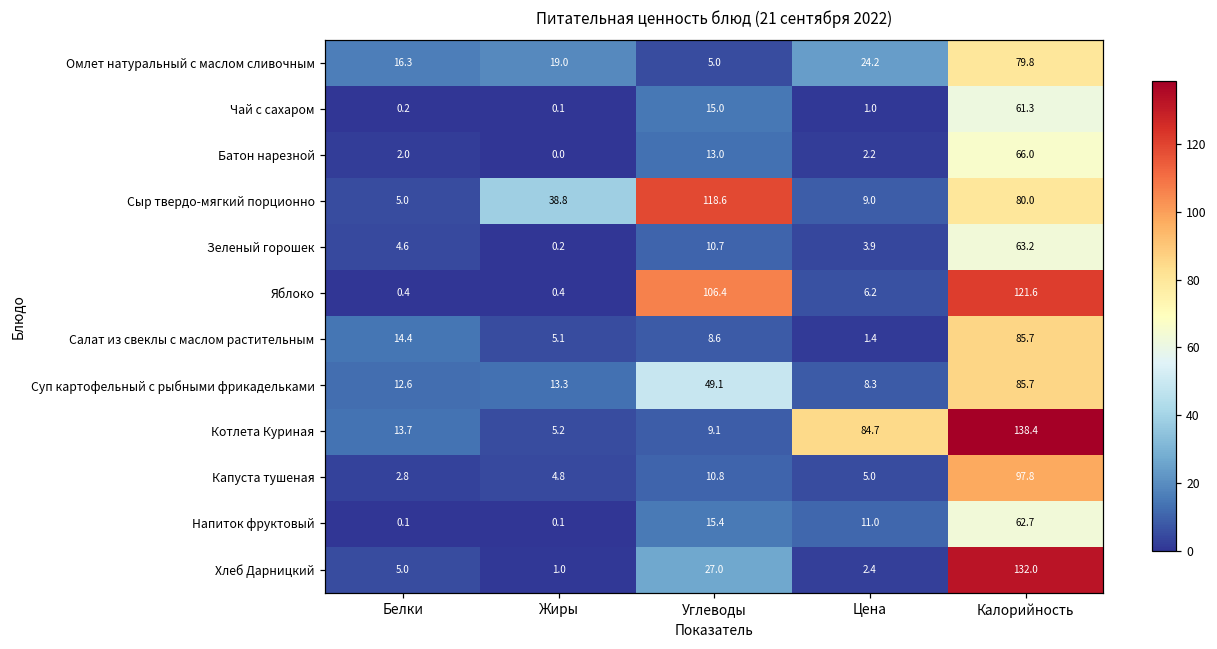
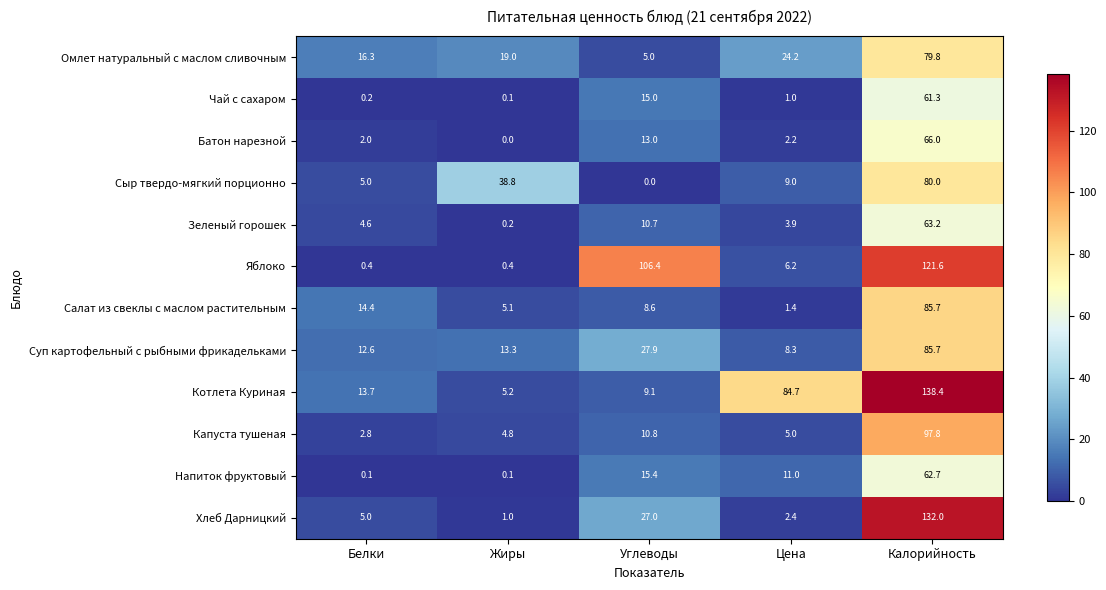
  {
    "Омлет натуральный с маслом сливочным": {
      "Белки": 16.3,
      "Жиры": 19.0,
      "Углеводы": 5.0,
      "Цена": 24.2,
      "Калорийность": 79.8
    },
    "Чай с сахаром": {
      "Белки": 0.2,
      "Жиры": 0.1,
      "Углеводы": 15.0,
      "Цена": 1.0,
      "Калорийность": 61.3
    },
    "Батон нарезной": {
      "Белки": 2.0,
      "Жиры": 0.0,
      "Углеводы": 13.0,
      "Цена": 2.2,
      "Калорийность": 66.0
    },
    "Сыр твердо-мягкий порционно": {
      "Белки": 5.0,
      "Жиры": 38.8,
-     "Углеводы": 118.6,
+     "Углеводы": 0.0,
      "Цена": 9.0,
      "Калорийность": 80.0
    },
    "Зеленый горошек": {
      "Белки": 4.6,
      "Жиры": 0.2,
      "Углеводы": 10.7,
      "Цена": 3.9,
      "Калорийность": 63.2
    },
    "Яблоко": {
      "Белки": 0.4,
      "Жиры": 0.4,
      "Углеводы": 106.4,
      "Цена": 6.2,
      "Калорийность": 121.6
    },
    "Салат из свеклы с маслом растительным": {
      "Белки": 14.4,
      "Жиры": 5.1,
      "Углеводы": 8.6,
      "Цена": 1.4,
      "Калорийность": 85.7
    },
    "Суп картофельный с рыбными фрикадельками": {
      "Белки": 12.6,
      "Жиры": 13.3,
-     "Углеводы": 49.1,
+     "Углеводы": 27.9,
      "Цена": 8.3,
      "Калорийность": 85.7
    },
    "Котлета Куриная": {
      "Белки": 13.7,
      "Жиры": 5.2,
      "Углеводы": 9.1,
      "Цена": 84.7,
      "Калорийность": 138.4
    },
    "Капуста тушеная": {
      "Белки": 2.8,
      "Жиры": 4.8,
      "Углеводы": 10.8,
      "Цена": 5.0,
      "Калорийность": 97.8
    },
    "Напиток фруктовый": {
      "Белки": 0.1,
      "Жиры": 0.1,
      "Углеводы": 15.4,
      "Цена": 11.0,
      "Калорийность": 62.7
    },
    "Хлеб Дарницкий": {
      "Белки": 5.0,
      "Жиры": 1.0,
      "Углеводы": 27.0,
      "Цена": 2.4,
      "Калорийность": 132.0
    }
  }
